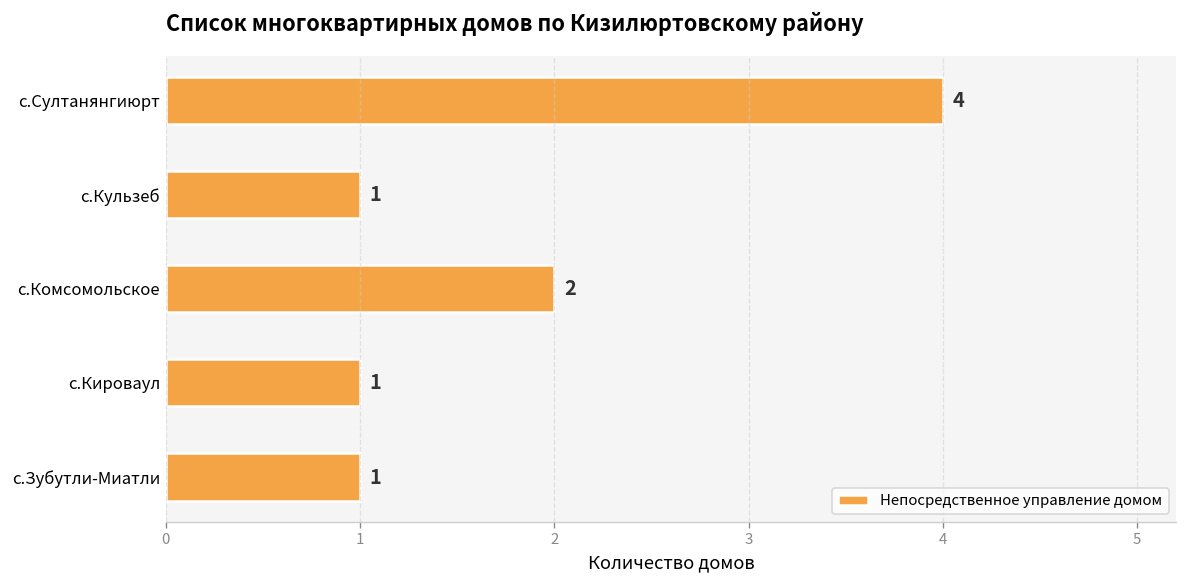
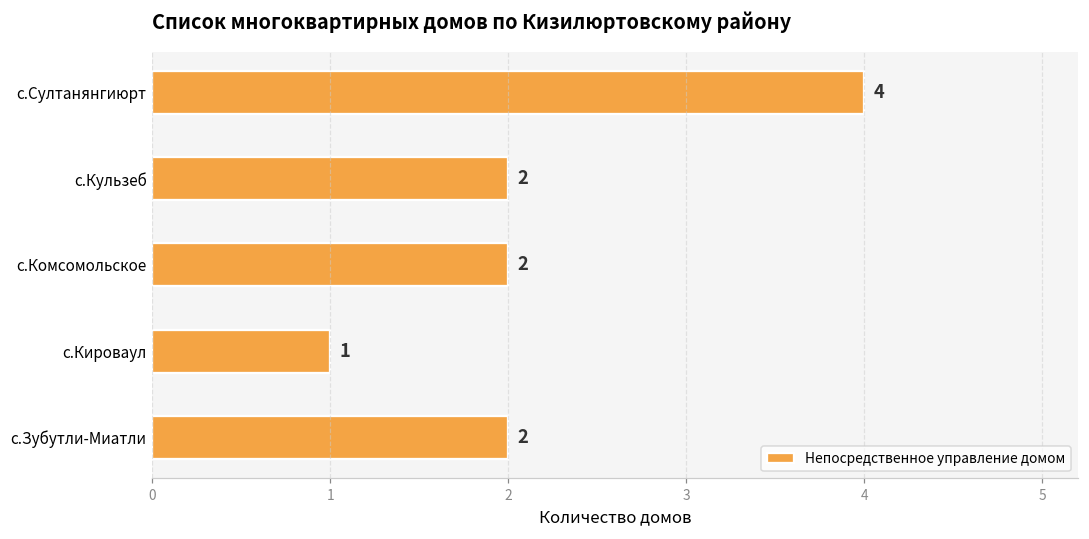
  {
    "с.Султанянгиюрт": 4,
-   "с.Кульзеб": 1,
+   "с.Кульзеб": 2,
    "с.Комсомольское": 2,
    "с.Кироваул": 1,
-   "с.Зубутли-Миатли": 1
+   "с.Зубутли-Миатли": 2
  }
